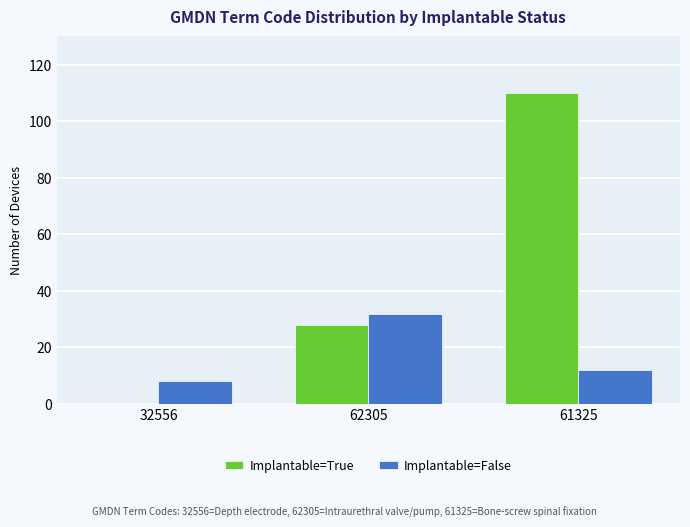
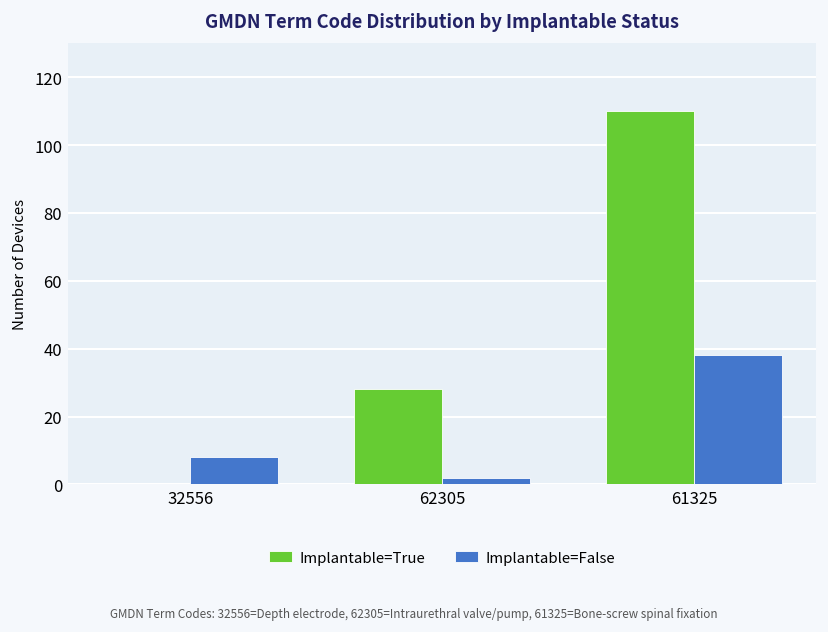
  {
    "Implantable=True": {
      "32556": 0,
      "62305": 28,
      "61325": 110
    },
    "Implantable=False": {
      "32556": 8,
-     "62305": 32,
-     "61325": 12
+     "62305": 2,
+     "61325": 38
    }
  }
